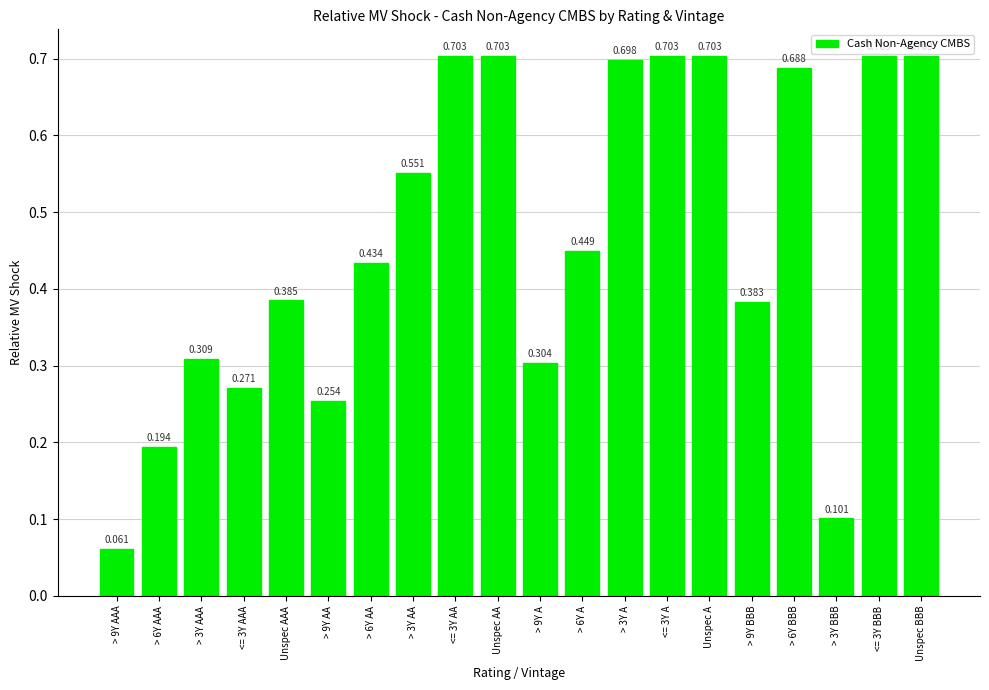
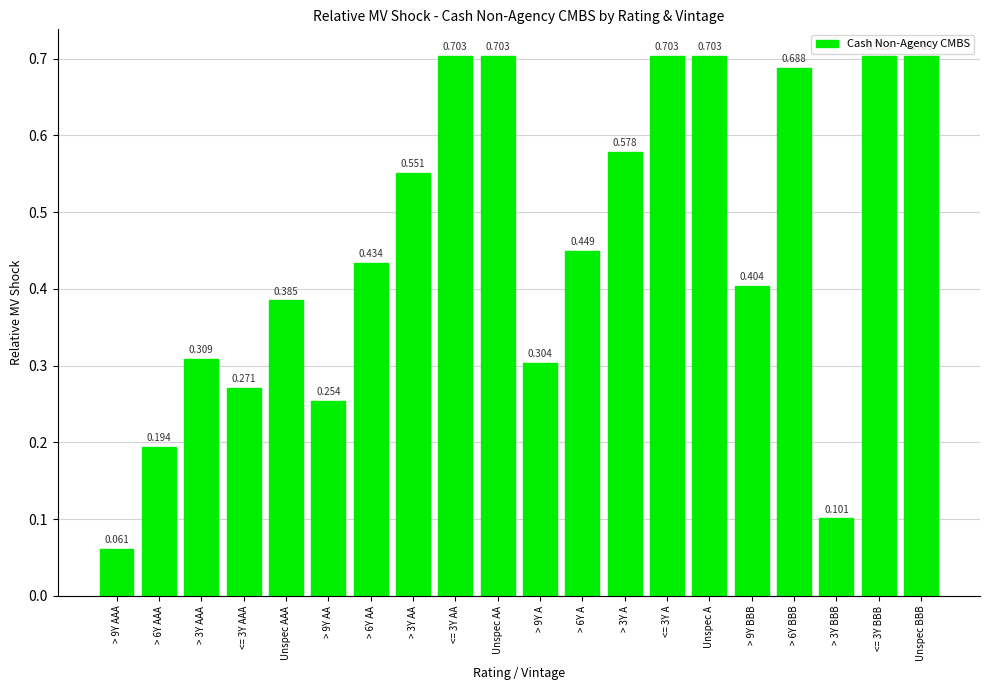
  {
    "> 9Y AAA": 0.061,
    "> 6Y AAA": 0.194,
    "> 3Y AAA": 0.309,
    "<= 3Y AAA": 0.271,
    "Unspec AAA": 0.385,
    "> 9Y AA": 0.254,
    "> 6Y AA": 0.434,
    "> 3Y AA": 0.551,
    "<= 3Y AA": 0.703,
    "Unspec AA": 0.703,
    "> 9Y A": 0.304,
    "> 6Y A": 0.449,
-   "> 3Y A": 0.698,
+   "> 3Y A": 0.578,
    "<= 3Y A": 0.703,
    "Unspec A": 0.703,
-   "> 9Y BBB": 0.383,
+   "> 9Y BBB": 0.404,
    "> 6Y BBB": 0.688,
    "> 3Y BBB": 0.101
  }
